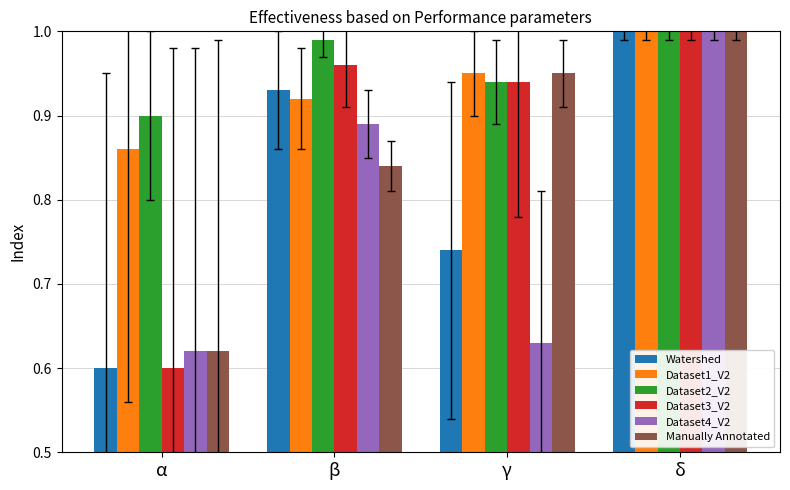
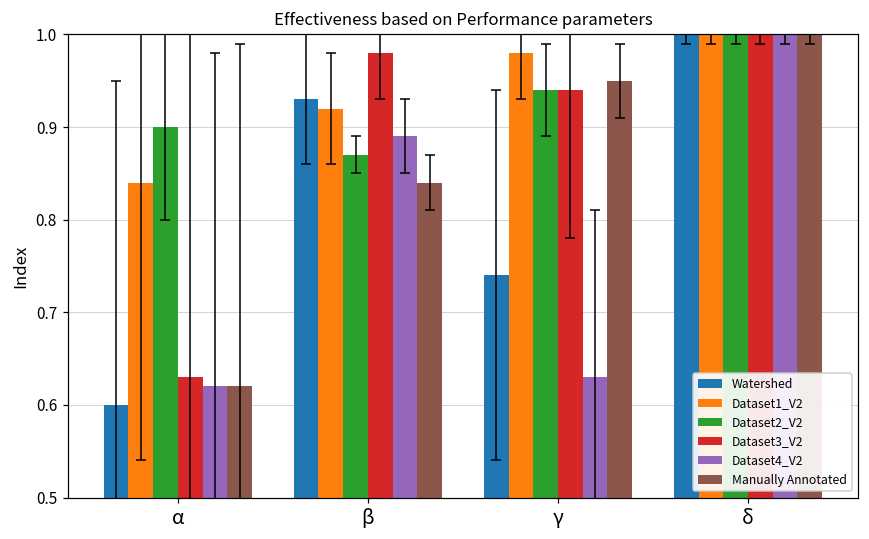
  {
    "Dataset1_V2": {
-     "α": 0.86,
+     "α": 0.84,
      "β": 0.92,
-     "γ": 0.95,
+     "γ": 0.98,
      "δ": 1.00
    },
    "Dataset2_V2": {
      "α": 0.90,
-     "β": 0.99,
+     "β": 0.87,
      "γ": 0.94,
      "δ": 1.00
    },
    "Dataset3_V2": {
-     "α": 0.60,
-     "β": 0.96,
+     "α": 0.63,
+     "β": 0.98,
      "γ": 0.94,
      "δ": 1.00
    },
    "Dataset4_V2": {
      "α": 0.62,
      "β": 0.89,
      "γ": 0.63,
      "δ": 1.00
    },
    "Manually Annotated": {
      "α": 0.62,
      "β": 0.84,
      "γ": 0.95,
      "δ": 1.00
    }
  }
